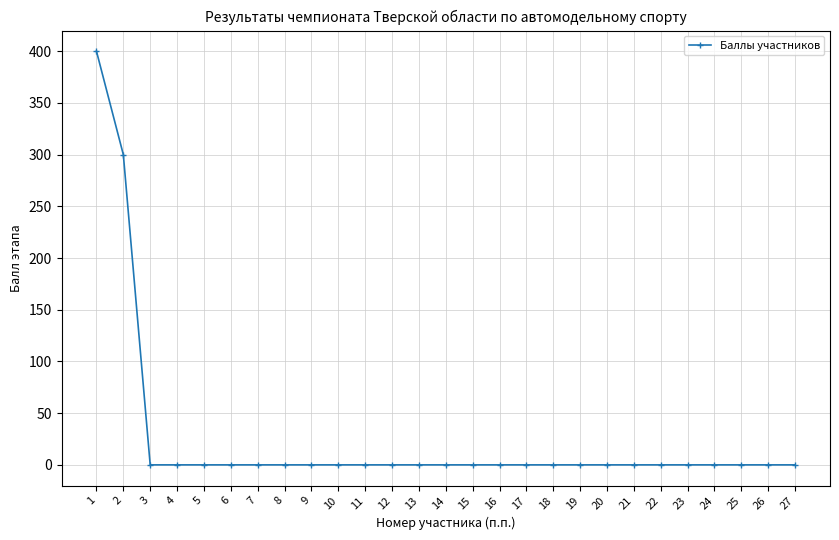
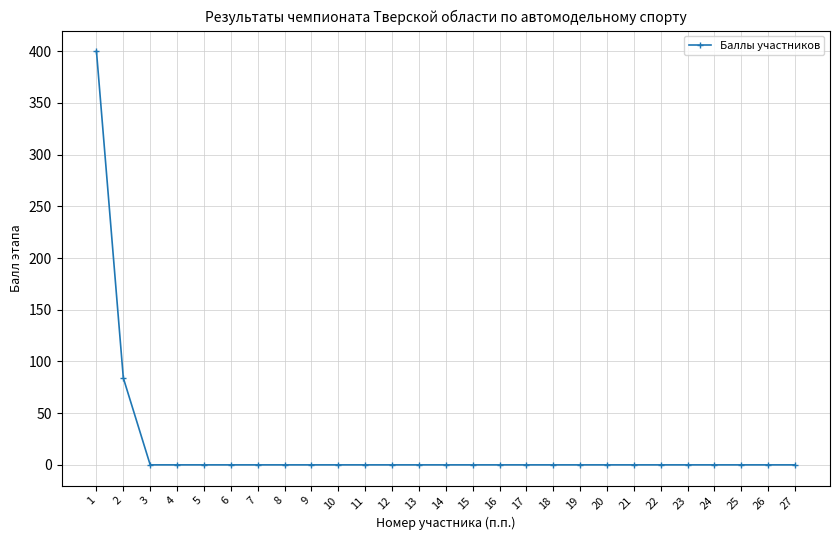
  {
    "1": 400,
-   "2": 300,
+   "2": 84,
    "3": 0,
    "4": 0,
    "5": 0,
    "6": 0,
    "7": 0,
    "8": 0,
    "9": 0,
    "10": 0,
    "11": 0,
    "12": 0,
    "13": 0,
    "14": 0,
    "15": 0,
    "16": 0,
    "17": 0,
    "18": 0,
    "19": 0,
    "20": 0,
    "21": 0,
    "22": 0,
    "23": 0,
    "24": 0,
    "25": 0,
    "26": 0,
    "27": 0
  }
